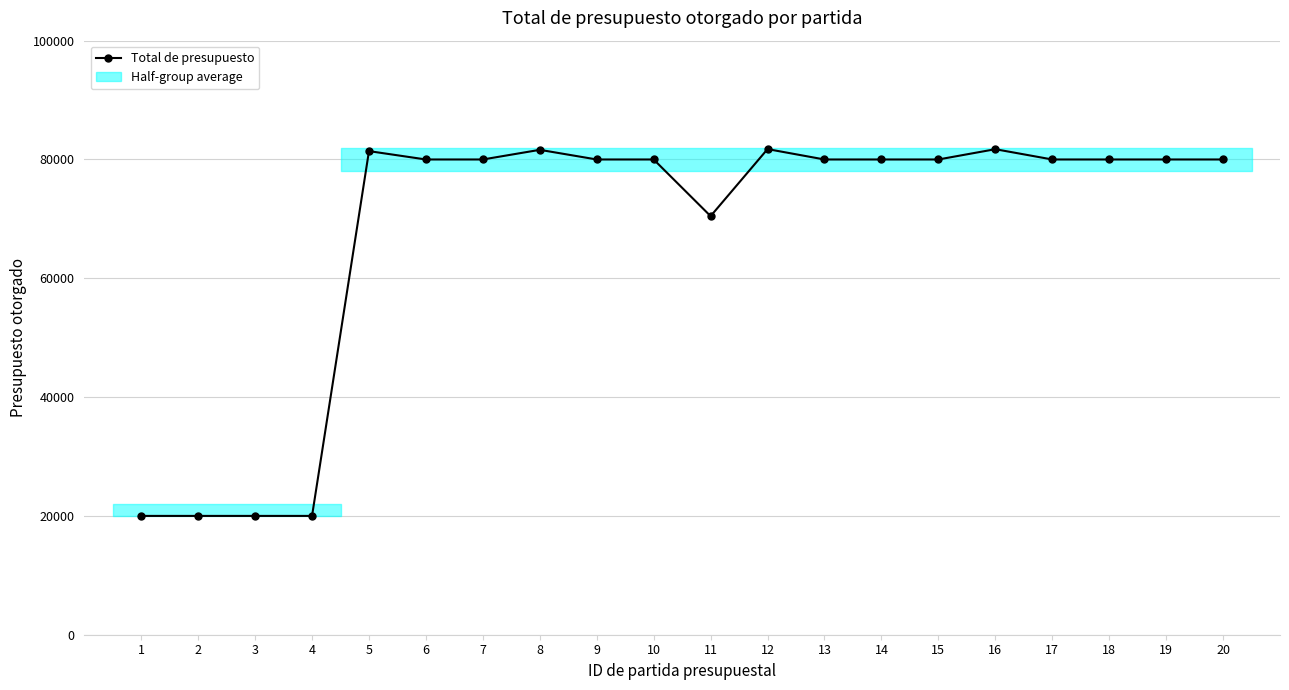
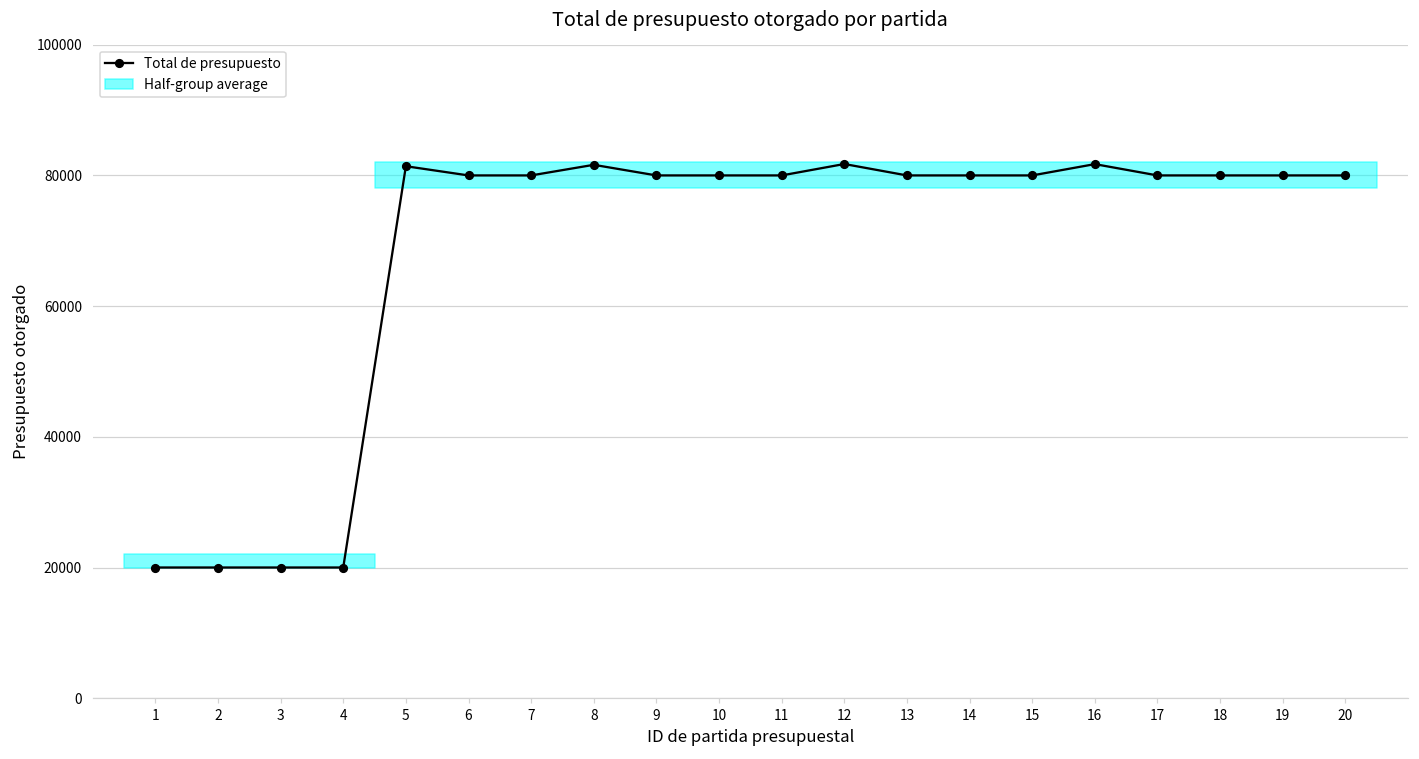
  {
    "Total de presupuesto": {
      "1": 20000,
      "2": 20000,
      "3": 20000,
      "4": 20000,
      "5": 81000,
      "6": 80000,
      "7": 80000,
      "8": 82000,
      "9": 80000,
      "10": 80000,
-     "11": 70000,
+     "11": 80000,
      "12": 82000,
      "13": 80000,
      "14": 80000,
      "15": 80000,
      "16": 82000,
      "17": 80000,
      "18": 80000,
      "19": 80000,
      "20": 80000
    }
  }
